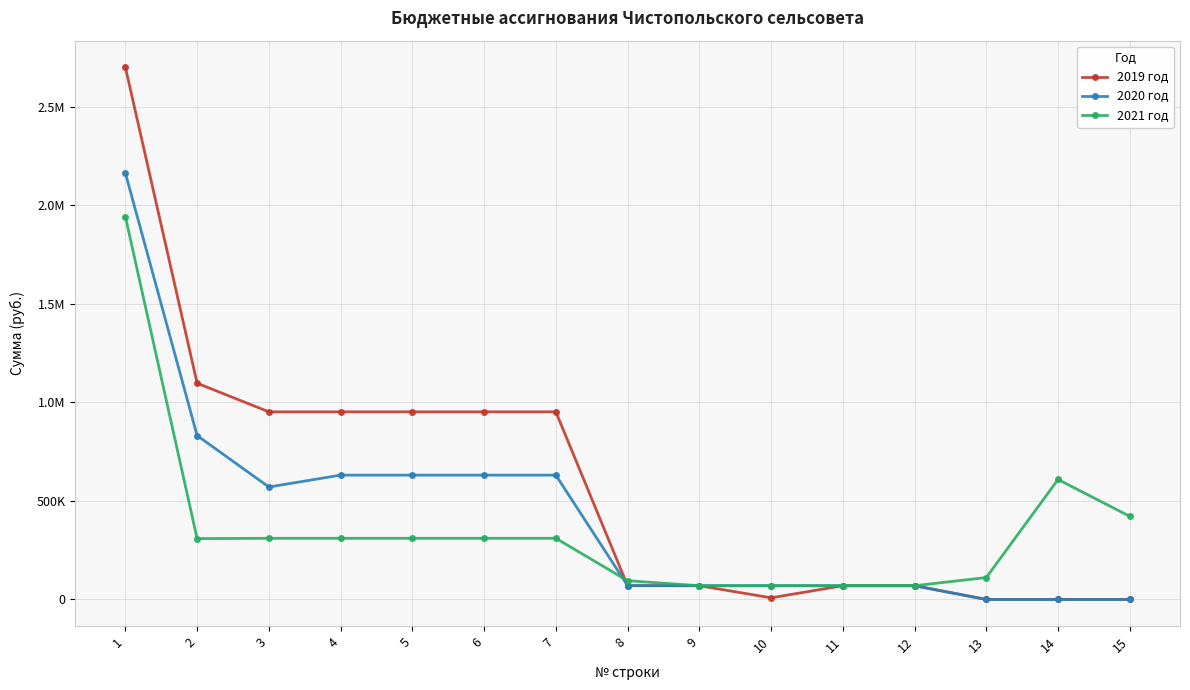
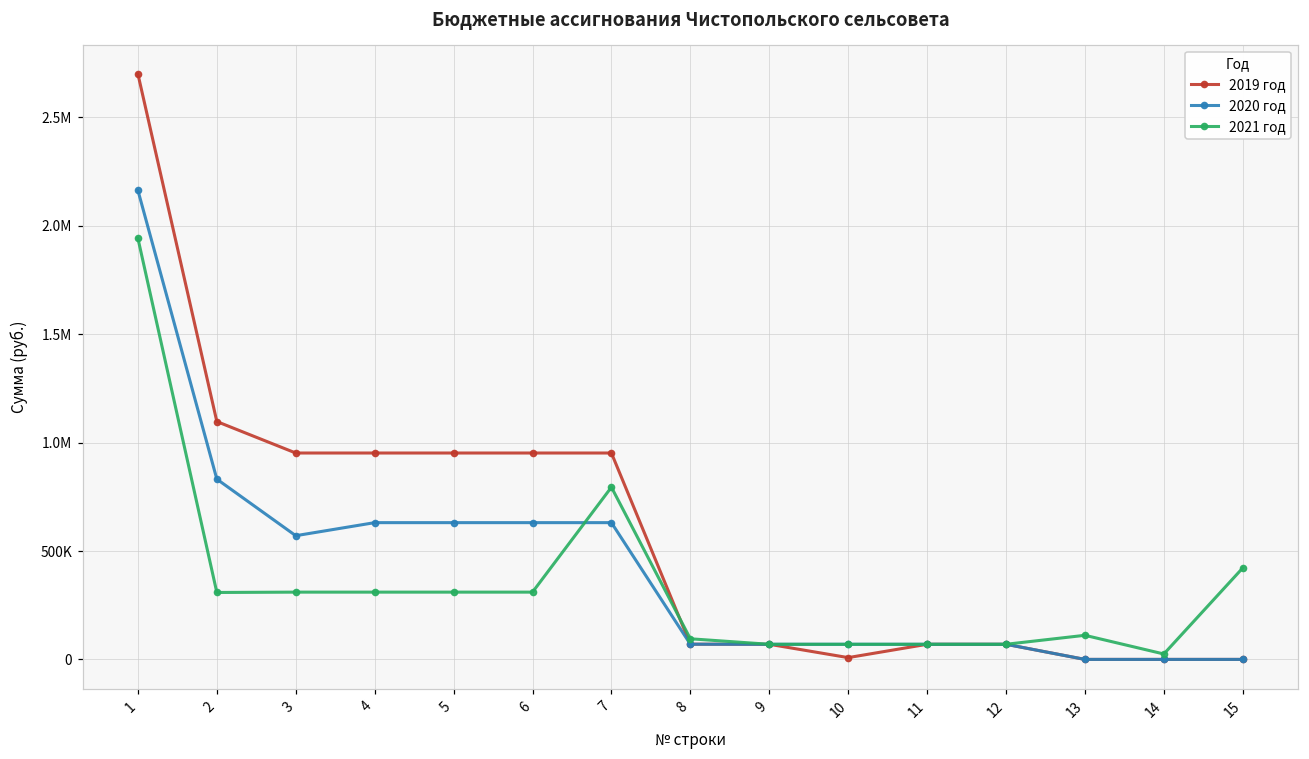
  {
    "2019 год": {
      "1": 2700000,
      "2": 1100000,
      "3": 950000,
      "4": 950000,
      "5": 950000,
      "6": 950000,
      "7": 950000,
      "10": 10000
    },
    "2020 год": {
      "1": 2160000,
      "2": 830000,
      "3": 570000,
      "4": 630000,
      "5": 630000,
      "6": 630000,
      "7": 630000
    },
    "2021 год": {
      "1": 1940000,
      "2": 310000,
      "3": 310000,
      "4": 310000,
      "5": 310000,
      "6": 310000,
-     "7": 310000,
+     "7": 790000,
      "8": 100000,
      "13": 110000,
-     "14": 610000,
+     "14": 30000,
      "15": 420000
    }
  }
